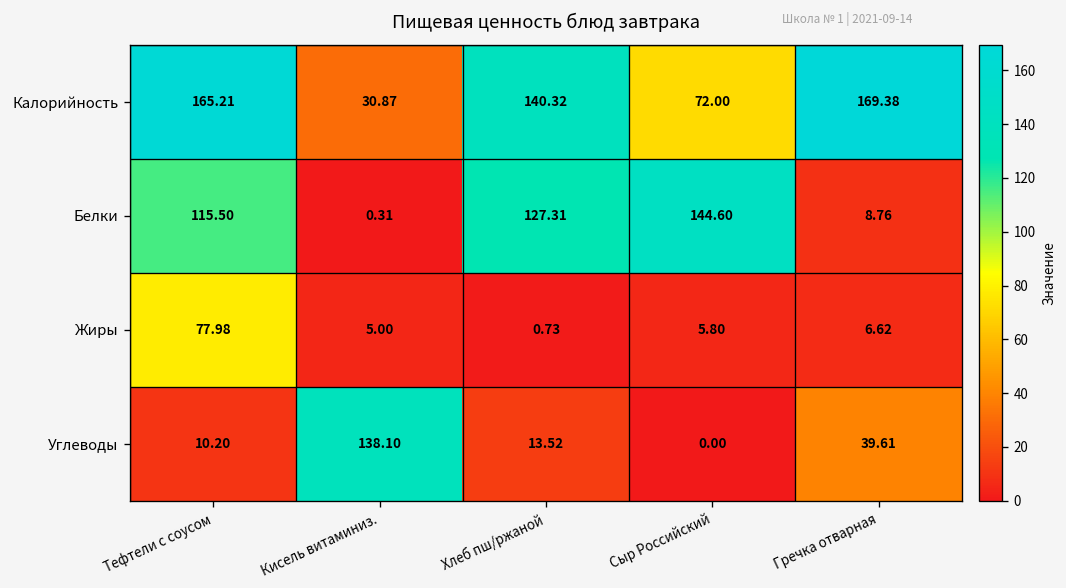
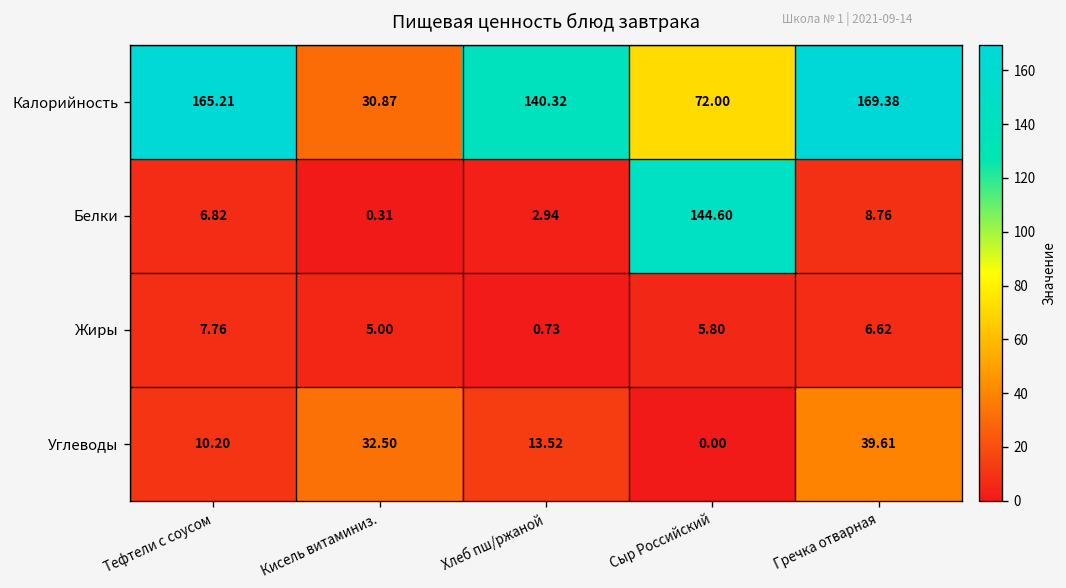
  {
    "Калорийность": {
      "Тефтели с соусом": 165.21,
      "Кисель витаминиз.": 30.87,
      "Хлеб пш/ржаной": 140.32,
      "Сыр Российский": 72.00,
      "Гречка отварная": 169.38
    },
    "Белки": {
-     "Тефтели с соусом": 115.50,
+     "Тефтели с соусом": 6.82,
      "Кисель витаминиз.": 0.31,
-     "Хлеб пш/ржаной": 127.31,
+     "Хлеб пш/ржаной": 2.94,
      "Сыр Российский": 144.60,
      "Гречка отварная": 8.76
    },
    "Жиры": {
-     "Тефтели с соусом": 77.98,
+     "Тефтели с соусом": 7.76,
      "Кисель витаминиз.": 5.00,
      "Хлеб пш/ржаной": 0.73,
      "Сыр Российский": 5.80,
      "Гречка отварная": 6.62
    },
    "Углеводы": {
      "Тефтели с соусом": 10.20,
-     "Кисель витаминиз.": 138.10,
+     "Кисель витаминиз.": 32.50,
      "Хлеб пш/ржаной": 13.52,
      "Сыр Российский": 0.00,
      "Гречка отварная": 39.61
    }
  }
